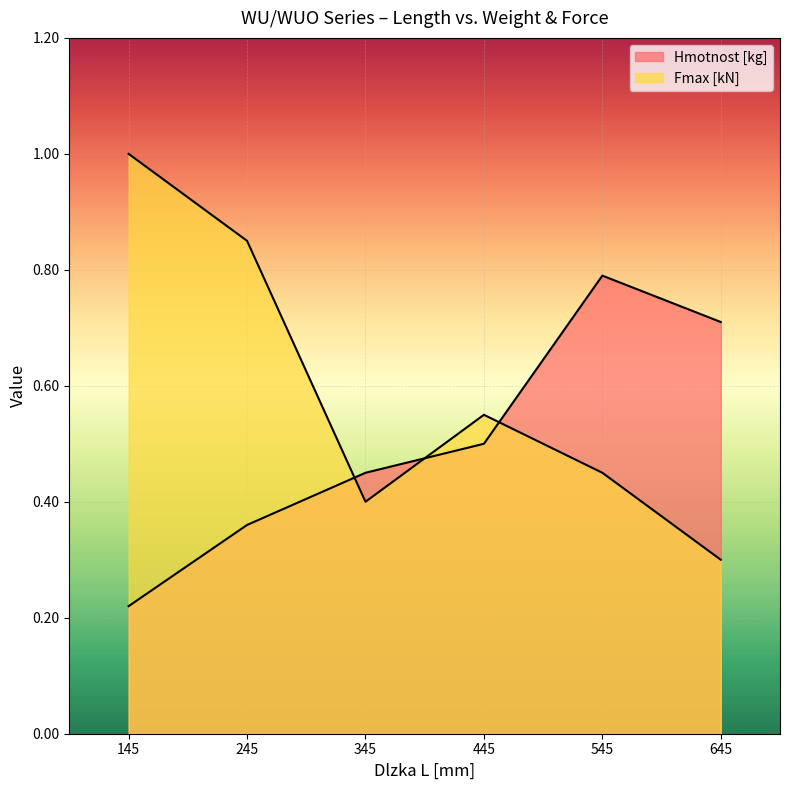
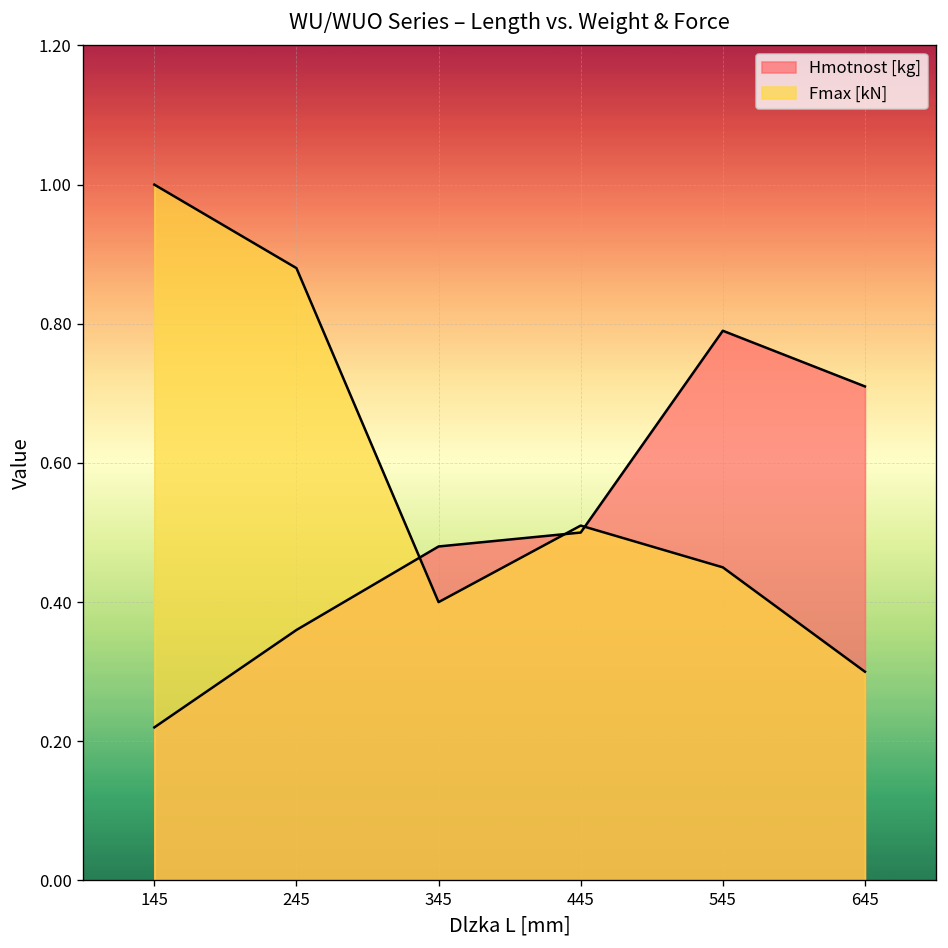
  {
    "Hmotnost [kg]": {
      "145": 0.22,
      "245": 0.36,
-     "345": 0.45,
+     "345": 0.48,
      "445": 0.50,
      "545": 0.79,
      "645": 0.71
    },
    "Fmax [kN]": {
      "145": 1.00,
-     "245": 0.85,
+     "245": 0.88,
      "345": 0.40,
-     "445": 0.55,
+     "445": 0.51,
      "545": 0.45,
      "645": 0.30
    }
  }
